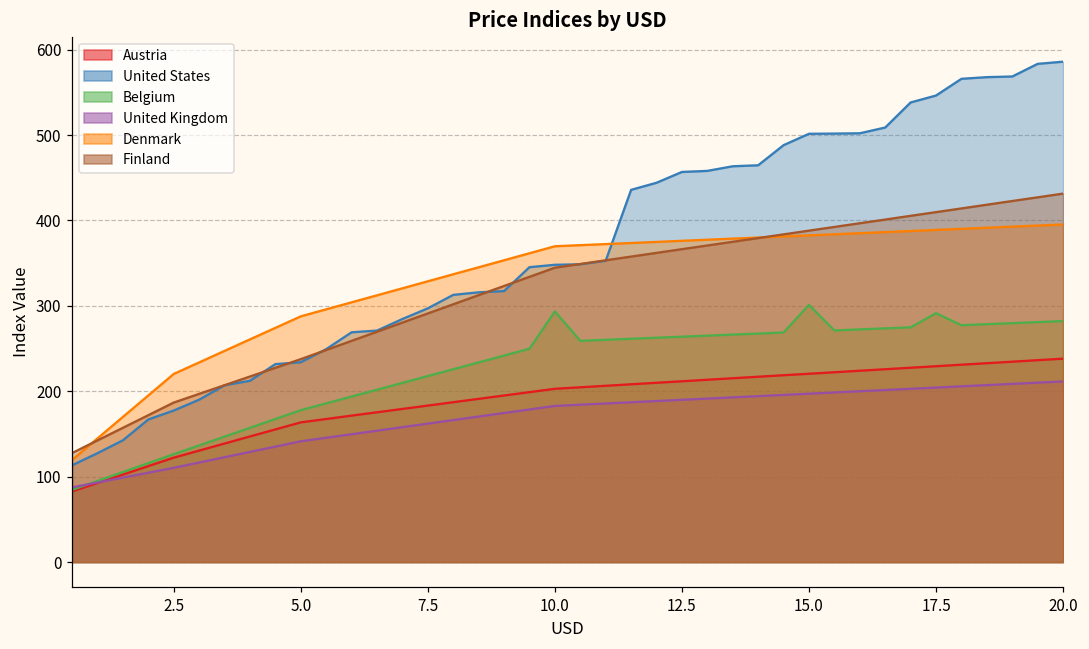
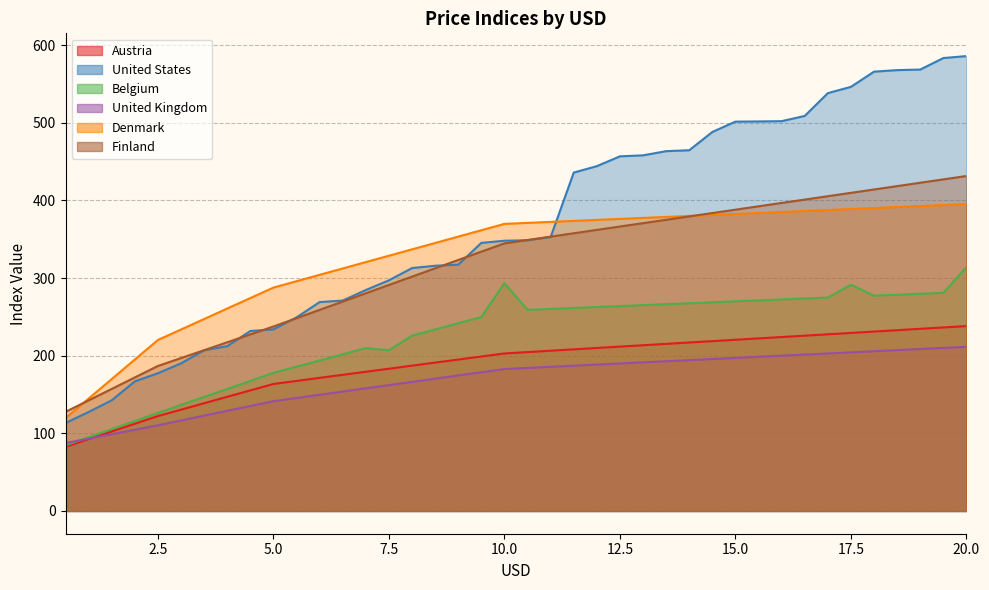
  {
    "Belgium": {
      "2.5": 130,
      "5.0": 180,
-     "7.5": 220,
+     "7.5": 210,
      "10.0": 290,
      "12.5": 260,
-     "15.0": 300,
+     "15.0": 270,
      "17.5": 290,
-     "20.0": 280
+     "20.0": 310
    }
  }
